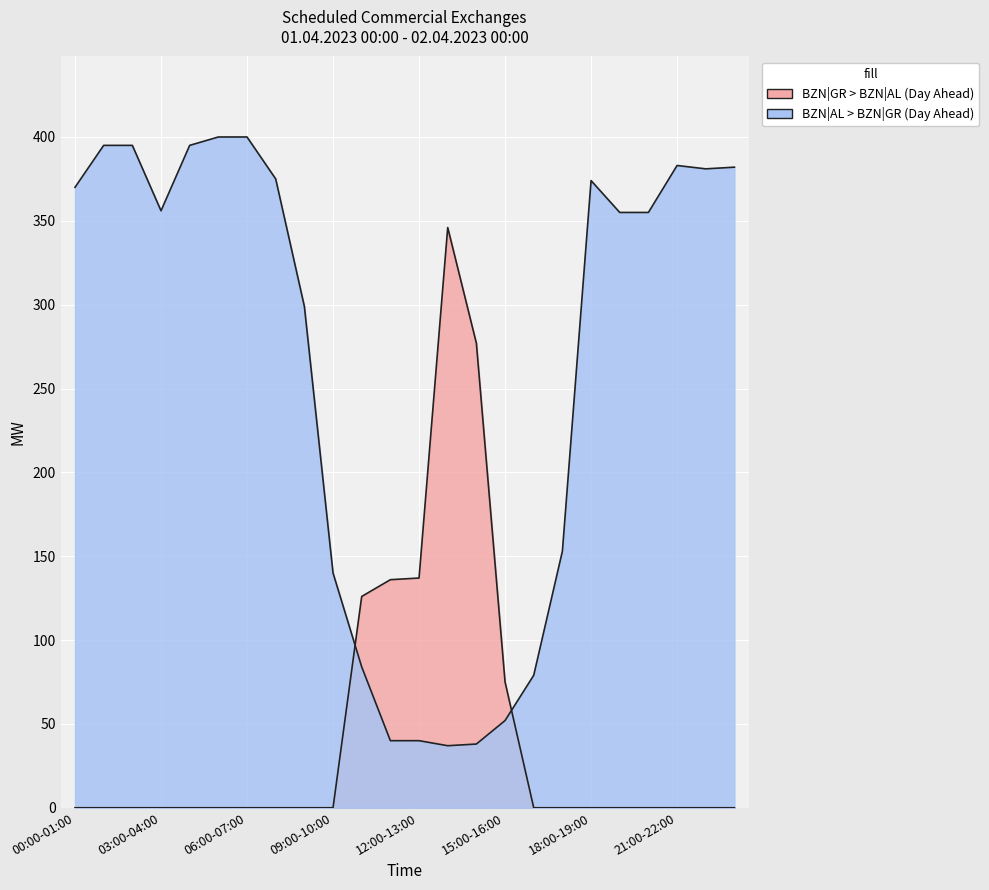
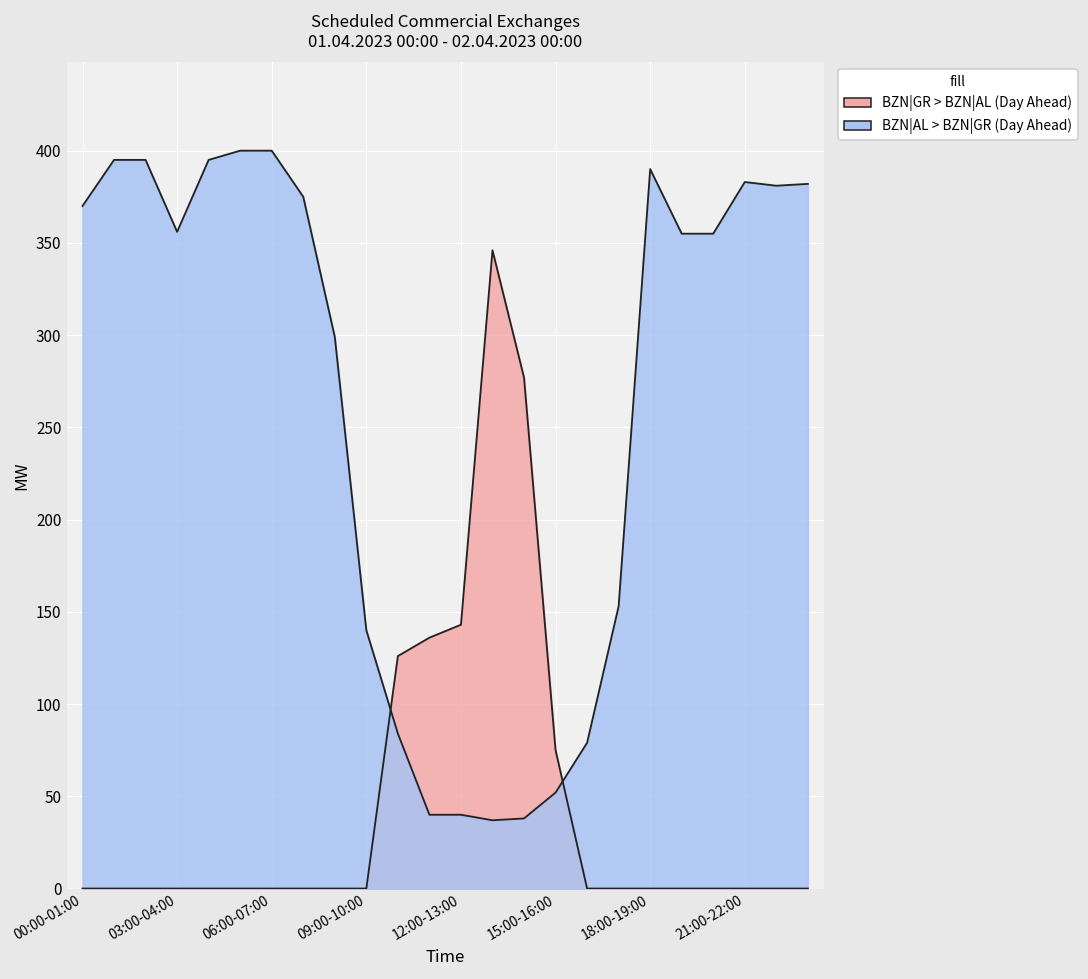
  {
    "BZN|GR > BZN|AL (Day Ahead)": {
      "00:00-01:00": 0,
      "03:00-04:00": 0,
      "06:00-07:00": 0,
      "09:00-10:00": 0,
-     "12:00-13:00": 137,
+     "12:00-13:00": 143,
      "15:00-16:00": 75,
      "18:00-19:00": 0,
      "21:00-22:00": 0
    },
    "BZN|AL > BZN|GR (Day Ahead)": {
      "00:00-01:00": 370,
      "03:00-04:00": 356,
      "06:00-07:00": 400,
      "09:00-10:00": 140,
      "12:00-13:00": 40,
      "15:00-16:00": 52,
-     "18:00-19:00": 374,
+     "18:00-19:00": 390,
      "21:00-22:00": 383
    }
  }
